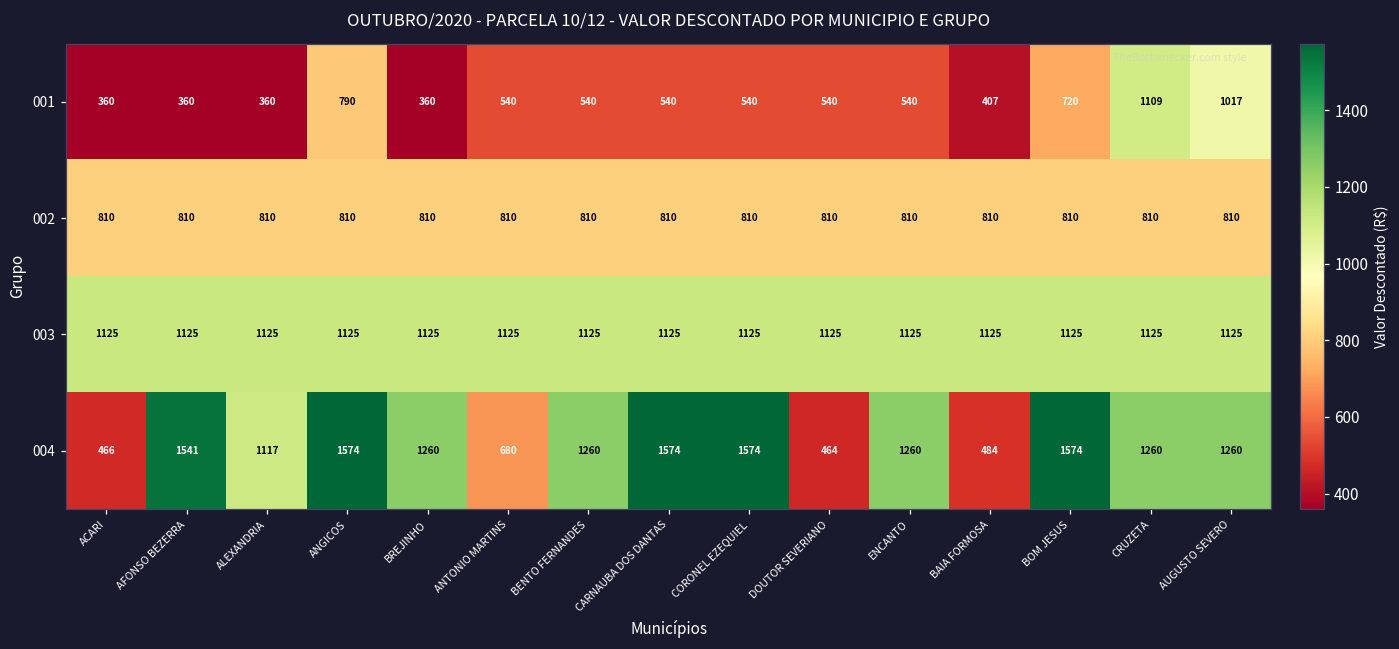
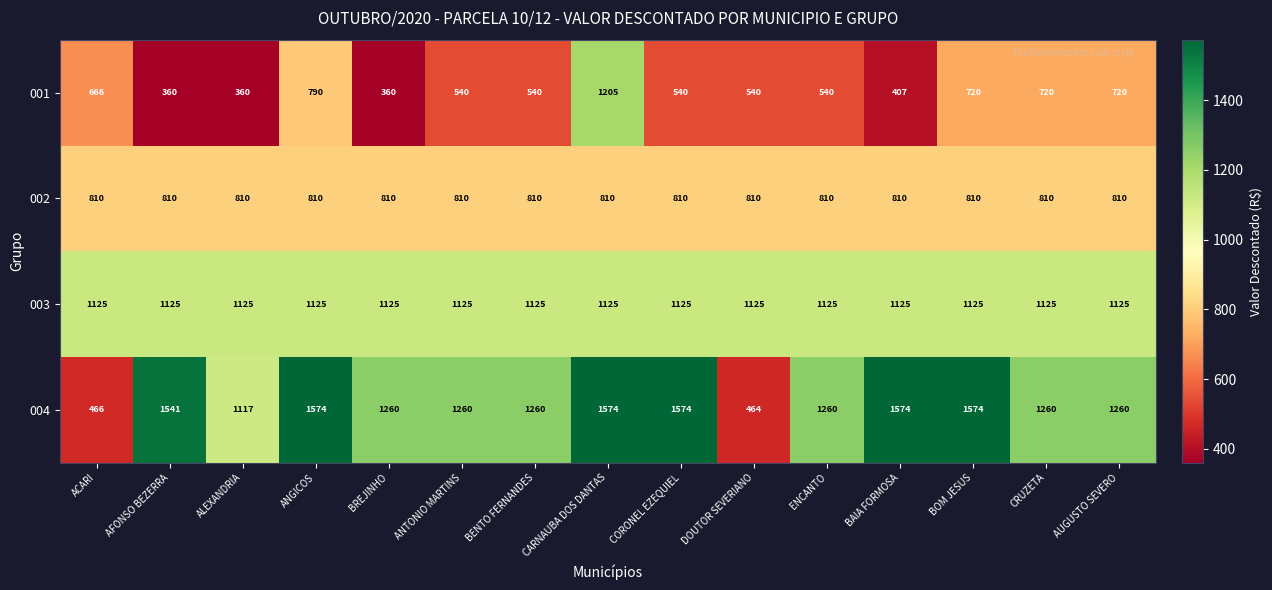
  {
    "001": {
-     "ACARI": 360,
+     "ACARI": 666,
      "AFONSO BEZERRA": 360,
      "ALEXANDRIA": 360,
      "ANGICOS": 790,
      "BREJINHO": 360,
      "ANTONIO MARTINS": 540,
      "BENTO FERNANDES": 540,
-     "CARNAUBA DOS DANTAS": 540,
+     "CARNAUBA DOS DANTAS": 1205,
      "CORONEL EZEQUIEL": 540,
      "DOUTOR SEVERIANO": 540,
      "ENCANTO": 540,
      "BAIA FORMOSA": 407,
      "BOM JESUS": 720,
-     "CRUZETA": 1109,
-     "AUGUSTO SEVERO": 1017
+     "CRUZETA": 720,
+     "AUGUSTO SEVERO": 720
    },
    "002": {
      "ACARI": 810,
      "AFONSO BEZERRA": 810,
      "ALEXANDRIA": 810,
      "ANGICOS": 810,
      "BREJINHO": 810,
      "ANTONIO MARTINS": 810,
      "BENTO FERNANDES": 810,
      "CARNAUBA DOS DANTAS": 810,
      "CORONEL EZEQUIEL": 810,
      "DOUTOR SEVERIANO": 810,
      "ENCANTO": 810,
      "BAIA FORMOSA": 810,
      "BOM JESUS": 810,
      "CRUZETA": 810,
      "AUGUSTO SEVERO": 810
    },
    "003": {
      "ACARI": 1125,
      "AFONSO BEZERRA": 1125,
      "ALEXANDRIA": 1125,
      "ANGICOS": 1125,
      "BREJINHO": 1125,
      "ANTONIO MARTINS": 1125,
      "BENTO FERNANDES": 1125,
      "CARNAUBA DOS DANTAS": 1125,
      "CORONEL EZEQUIEL": 1125,
      "DOUTOR SEVERIANO": 1125,
      "ENCANTO": 1125,
      "BAIA FORMOSA": 1125,
      "BOM JESUS": 1125,
      "CRUZETA": 1125,
      "AUGUSTO SEVERO": 1125
    },
    "004": {
      "ACARI": 466,
      "AFONSO BEZERRA": 1541,
      "ALEXANDRIA": 1117,
      "ANGICOS": 1574,
      "BREJINHO": 1260,
-     "ANTONIO MARTINS": 680,
+     "ANTONIO MARTINS": 1260,
      "BENTO FERNANDES": 1260,
      "CARNAUBA DOS DANTAS": 1574,
      "CORONEL EZEQUIEL": 1574,
      "DOUTOR SEVERIANO": 464,
      "ENCANTO": 1260,
-     "BAIA FORMOSA": 484,
+     "BAIA FORMOSA": 1574,
      "BOM JESUS": 1574,
      "CRUZETA": 1260,
      "AUGUSTO SEVERO": 1260
    }
  }
